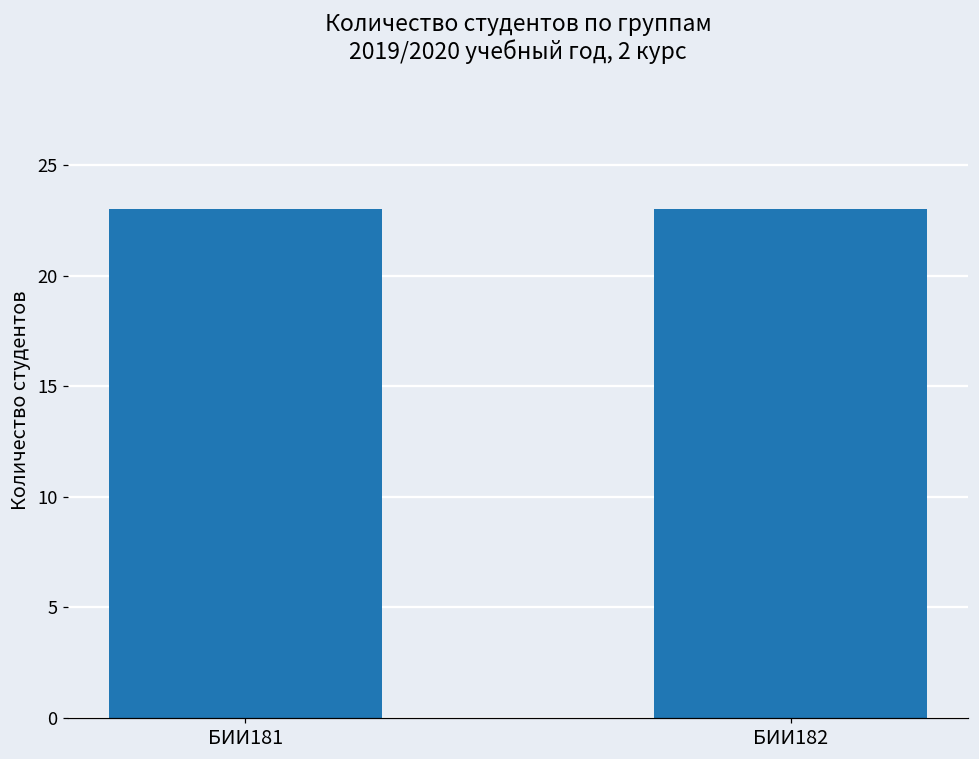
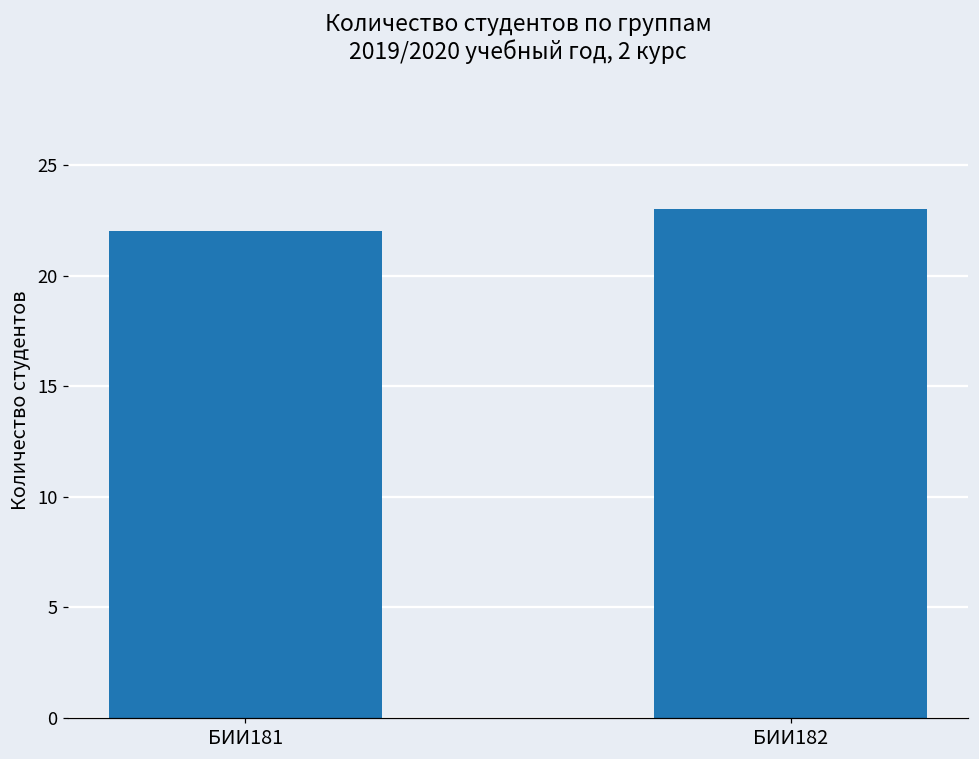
  {
-   "БИИ181": 23,
+   "БИИ181": 22,
    "БИИ182": 23
  }
